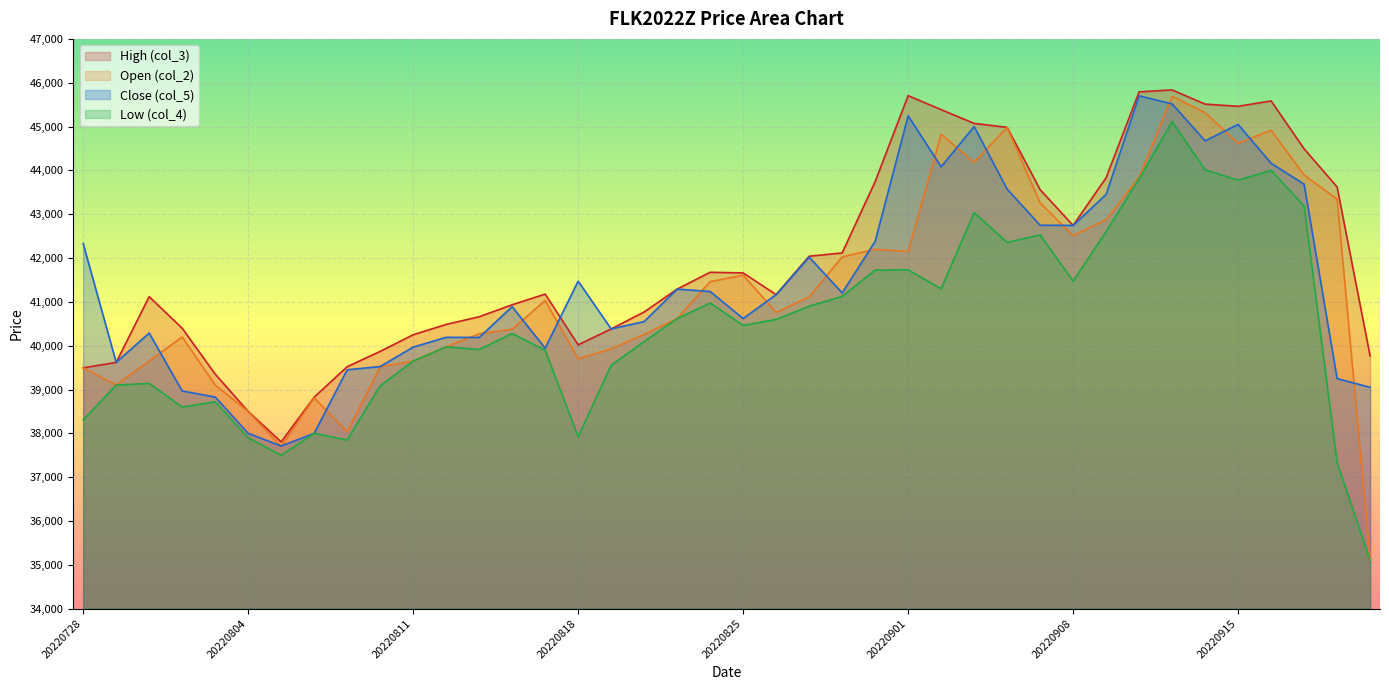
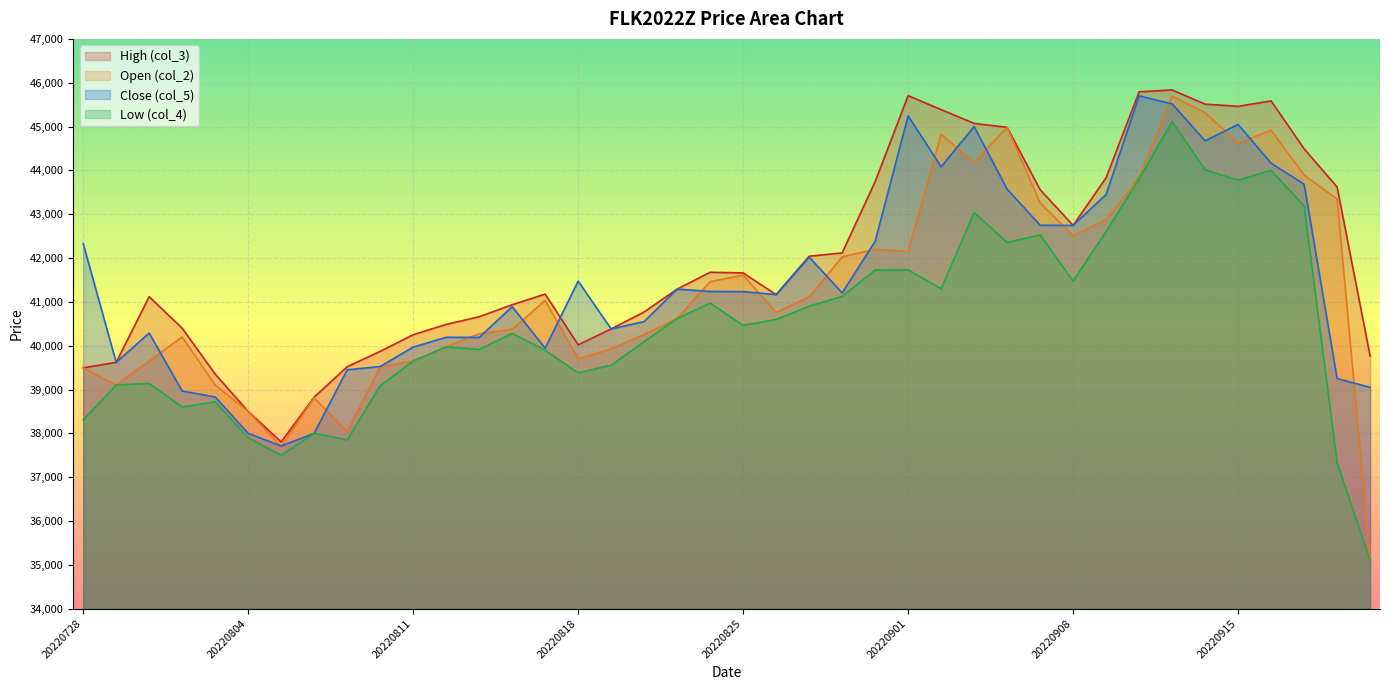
  {
    "Close (col_5)": {
      "20220728": "42,300",
      "20220804": "38,000",
      "20220811": "40,000",
      "20220818": "41,500",
-     "20220825": "40,600",
+     "20220825": "41,200",
      "20220901": "45,200",
      "20220915": "45,000"
    },
    "Low (col_4)": {
      "20220728": "38,300",
      "20220804": "37,900",
-     "20220818": "37,900",
+     "20220818": "39,400",
      "20220825": "40,500",
      "20220901": "41,700",
      "20220908": "41,500",
      "20220915": "43,800"
    }
  }
